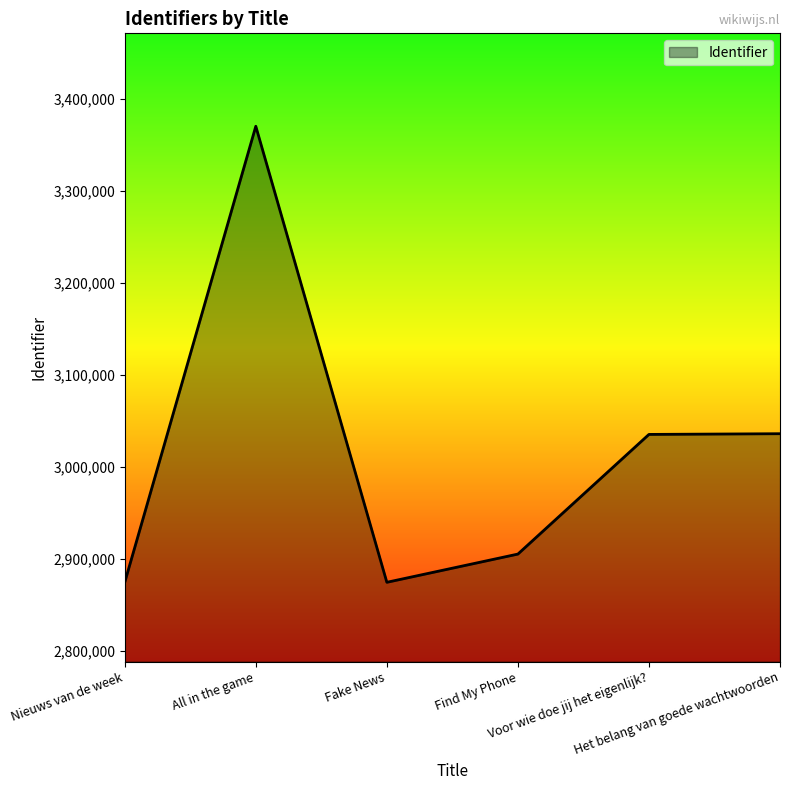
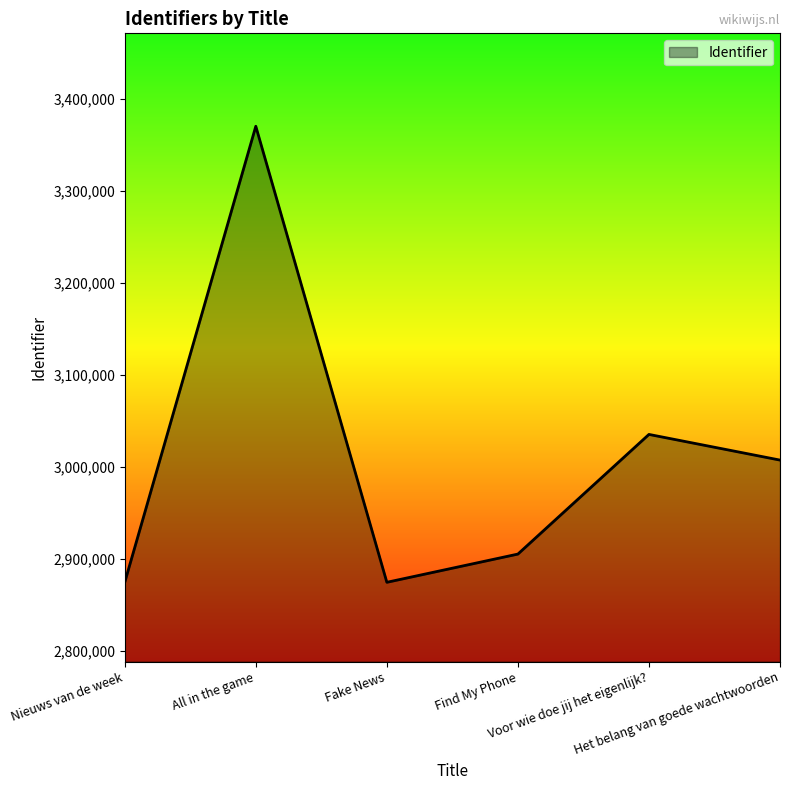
  {
    "Nieuws van de week": "2,870,000",
    "All in the game": "3,370,000",
    "Fake News": "2,870,000",
    "Find My Phone": "2,900,000",
    "Voor wie doe jij het eigenlijk?": "3,040,000",
-   "Het belang van goede wachtwoorden": "3,040,000"
+   "Het belang van goede wachtwoorden": "3,010,000"
  }
